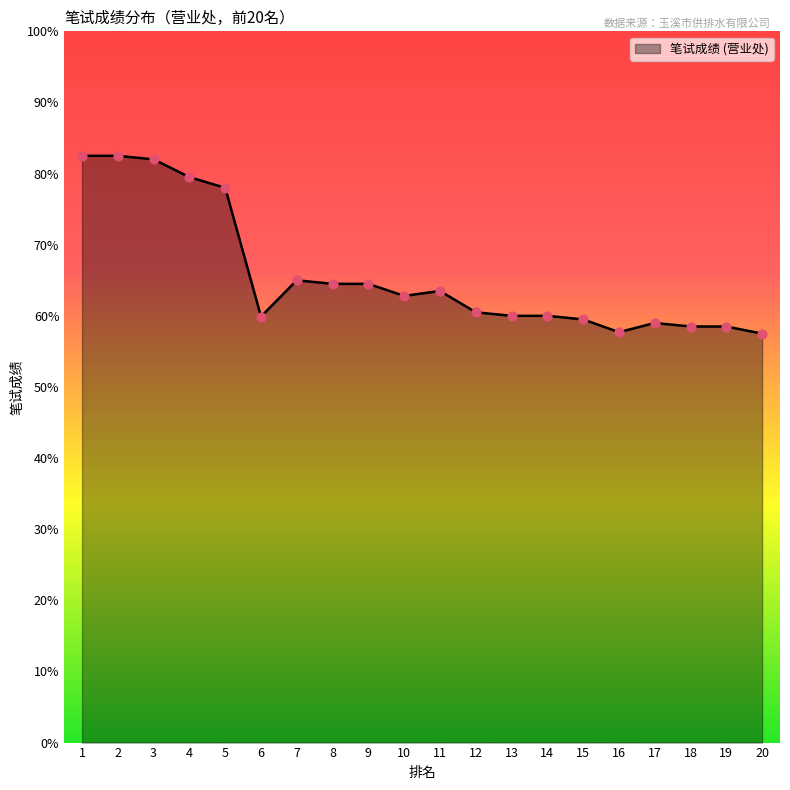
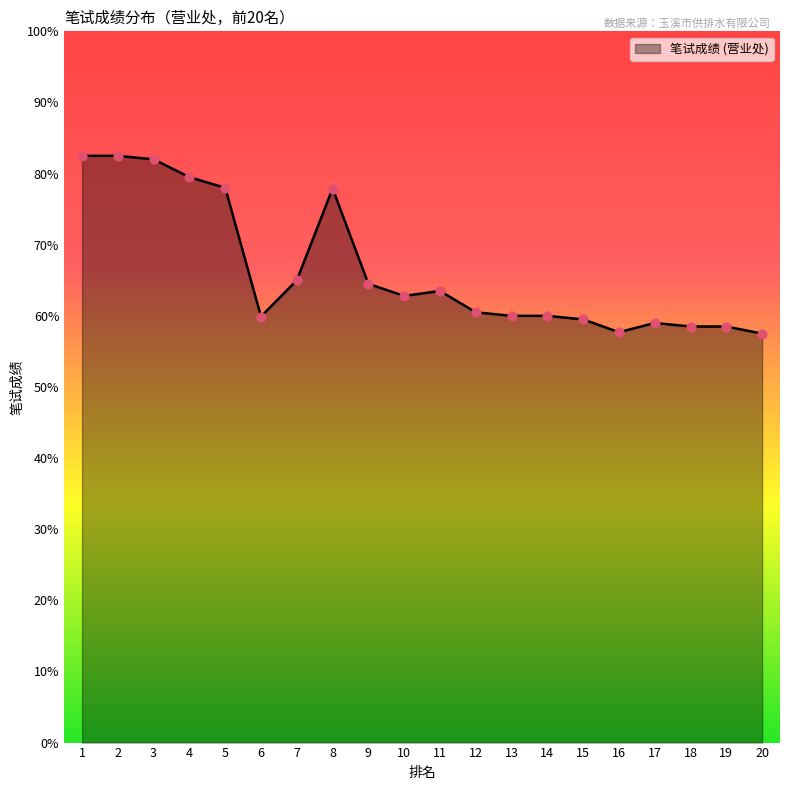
  {
    "1": "83%",
    "2": "83%",
    "3": "82%",
    "4": "80%",
    "5": "78%",
    "6": "60%",
    "7": "65%",
-   "8": "65%",
+   "8": "78%",
    "9": "65%",
    "10": "63%",
    "11": "64%",
    "12": "61%",
    "13": "60%",
    "14": "60%",
    "15": "60%",
    "16": "58%",
    "17": "59%",
    "18": "59%",
    "19": "59%",
    "20": "58%"
  }
